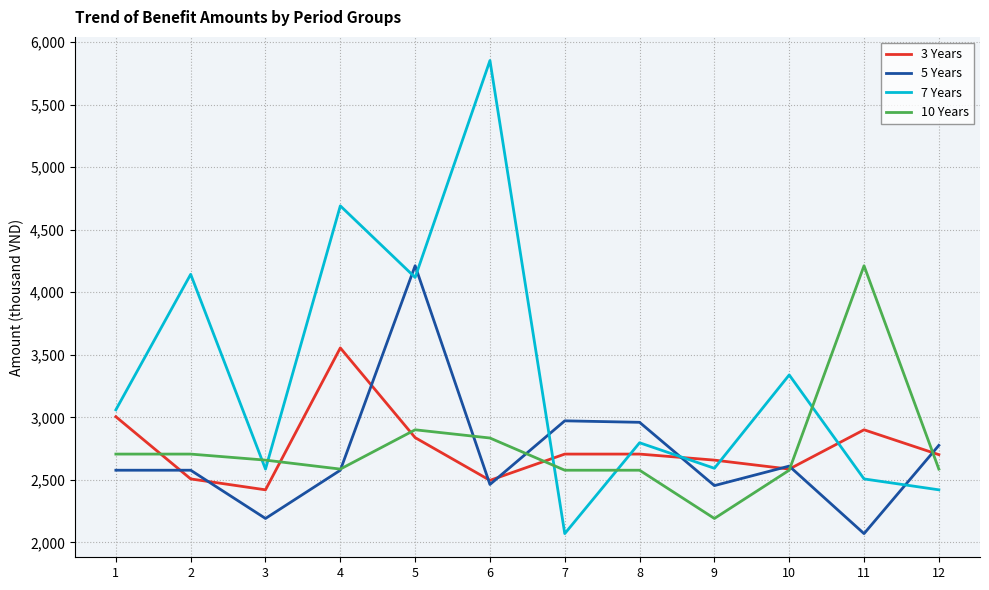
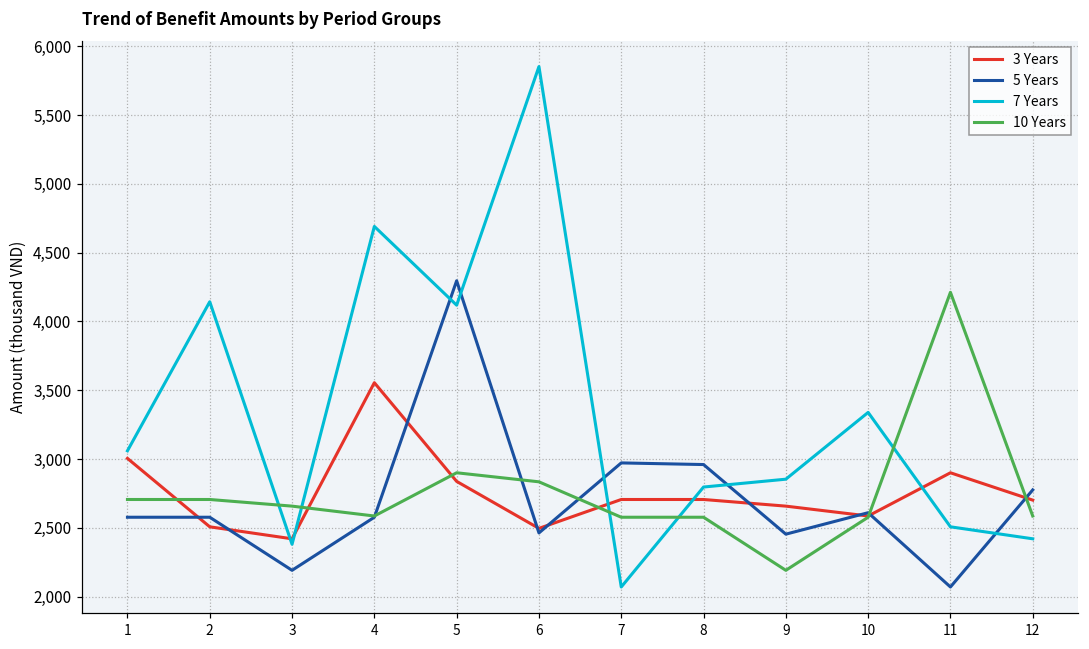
  {
    "3 Years": {
      "1": "3,000",
      "2": "2,510",
      "3": "2,420",
      "4": "3,560",
      "5": "2,840",
      "6": "2,500",
      "7": "2,710",
      "8": "2,710",
      "9": "2,660",
      "11": "2,900",
      "12": "2,700"
    },
    "5 Years": {
      "1": "2,580",
      "2": "2,580",
      "3": "2,190",
-     "5": "4,210",
+     "5": "4,300",
      "6": "2,460",
      "7": "2,970",
      "8": "2,960",
      "9": "2,450",
      "10": "2,610",
      "11": "2,070",
      "12": "2,780"
    },
    "7 Years": {
      "1": "3,060",
      "2": "4,140",
-     "3": "2,590",
+     "3": "2,380",
      "4": "4,690",
      "5": "4,120",
      "6": "5,850",
      "7": "2,070",
      "8": "2,800",
-     "9": "2,590",
+     "9": "2,850",
      "10": "3,340",
      "11": "2,510",
      "12": "2,420"
    },
    "10 Years": {
      "1": "2,710",
      "2": "2,710",
      "3": "2,660",
      "5": "2,900",
      "6": "2,830",
      "7": "2,580",
      "8": "2,580",
      "9": "2,190",
      "11": "4,210",
      "12": "2,590"
    }
  }
